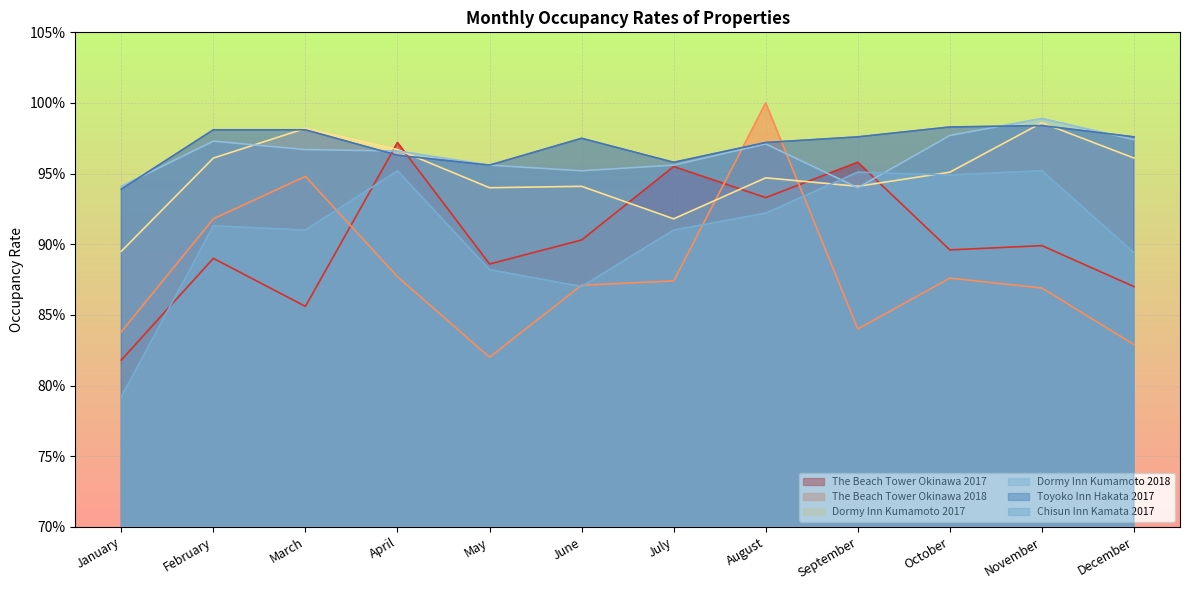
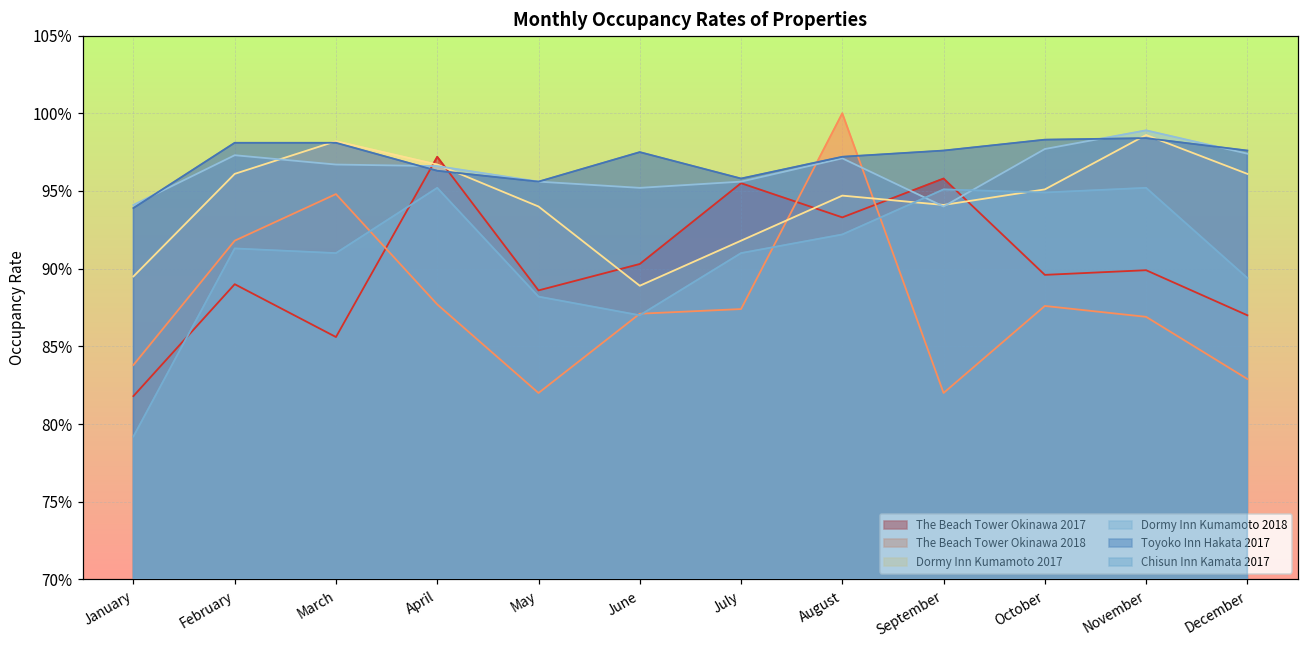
  {
    "The Beach Tower Okinawa 2017": {
      "January": "81.8%",
      "February": "89.0%",
      "March": "85.6%",
      "April": "97.2%",
      "May": "88.6%",
      "June": "90.3%",
      "August": "93.3%",
      "September": "95.8%",
      "October": "89.6%",
      "November": "89.9%",
      "December": "87.0%"
    },
    "The Beach Tower Okinawa 2018": {
      "January": "83.8%",
      "February": "91.8%",
      "March": "94.8%",
      "April": "87.7%",
      "May": "82.0%",
      "July": "87.4%",
      "August": "100.0%",
-     "September": "84.0%",
+     "September": "82.0%",
      "October": "87.6%",
      "November": "86.9%",
      "December": "82.9%"
    },
    "Dormy Inn Kumamoto 2017": {
      "January": "89.5%",
      "February": "96.1%",
      "May": "94.0%",
-     "June": "94.1%",
+     "June": "88.9%",
      "July": "91.8%",
      "August": "94.7%",
      "October": "95.1%",
      "November": "98.6%",
      "December": "96.1%"
    },
    "Toyoko Inn Hakata 2017": {
      "January": "93.9%",
      "February": "98.1%",
      "April": "96.3%",
      "June": "97.5%",
      "July": "95.8%",
      "September": "97.6%",
      "October": "98.3%",
      "November": "98.4%",
      "December": "97.6%"
    }
  }
